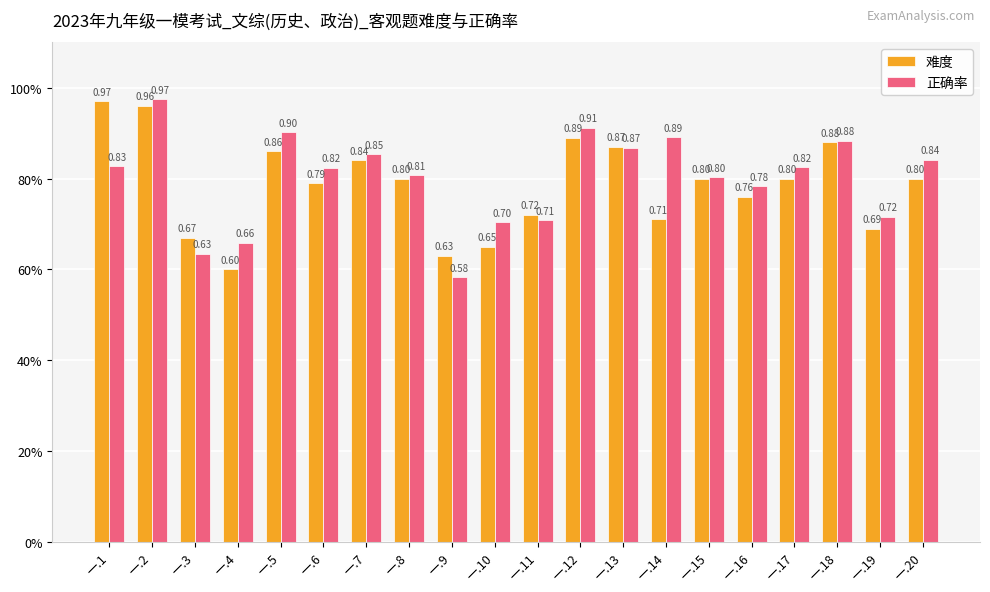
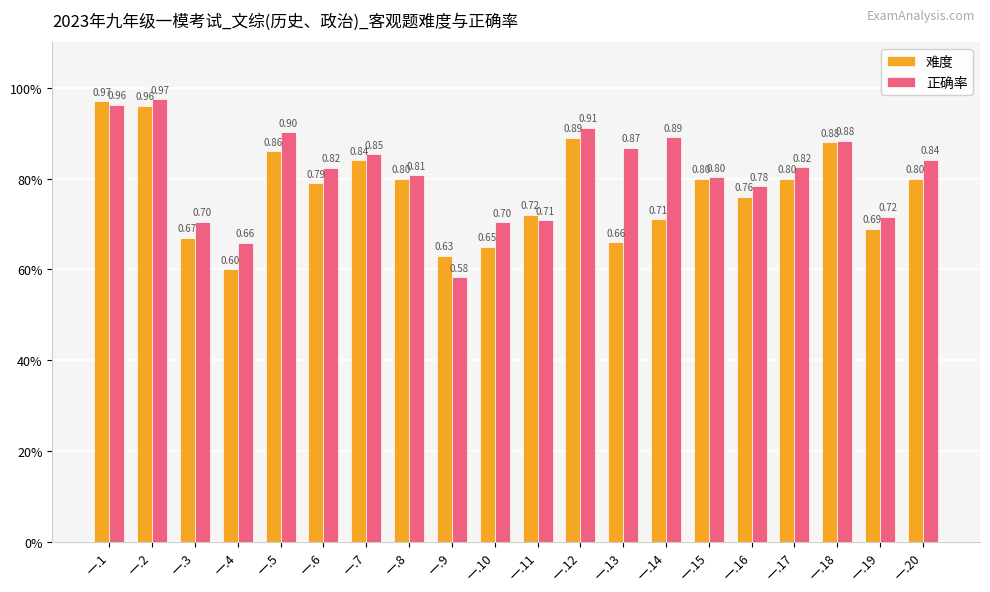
  {
    "难度": {
      "一.1": 0.97,
      "一.2": 0.96,
      "一.3": 0.67,
      "一.4": 0.60,
      "一.5": 0.86,
      "一.6": 0.79,
      "一.7": 0.84,
      "一.8": 0.80,
      "一.9": 0.63,
      "一.10": 0.65,
      "一.11": 0.72,
      "一.12": 0.89,
-     "一.13": 0.87,
+     "一.13": 0.66,
      "一.14": 0.71,
      "一.16": 0.76,
      "一.17": 0.80,
      "一.19": 0.69,
      "一.20": 0.80
    },
    "正确率": {
-     "一.1": 0.83,
+     "一.1": 0.96,
      "一.2": 0.97,
-     "一.3": 0.63,
+     "一.3": 0.70,
      "一.4": 0.66,
      "一.5": 0.90,
      "一.6": 0.82,
      "一.7": 0.85,
      "一.8": 0.81,
      "一.9": 0.58,
      "一.10": 0.70,
      "一.11": 0.71,
      "一.12": 0.91,
      "一.13": 0.87,
      "一.14": 0.89,
      "一.16": 0.78,
      "一.17": 0.82,
      "一.19": 0.72,
      "一.20": 0.84
    }
  }
